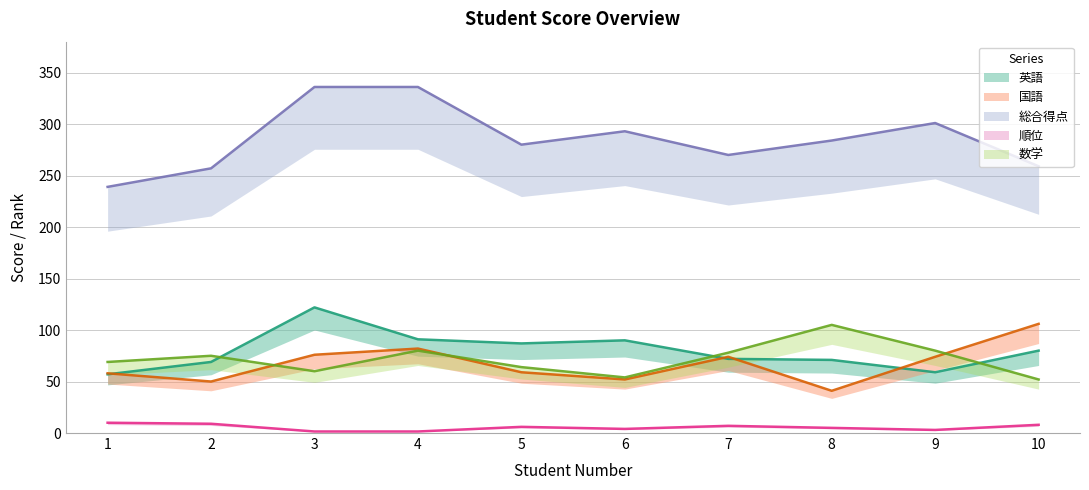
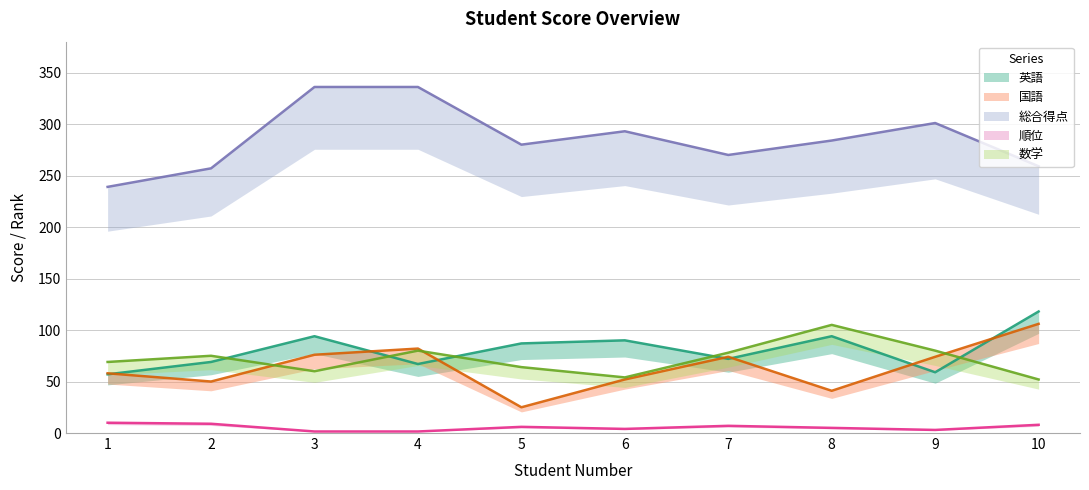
  {
    "英語": {
      "2": 69,
-     "3": 122,
-     "4": 91,
+     "3": 94,
+     "4": 67,
      "5": 87,
      "6": 90,
-     "8": 71,
+     "8": 94,
      "9": 59,
-     "10": 80
+     "10": 118
    },
    "国語": {
      "2": 50,
      "3": 76,
-     "5": 59,
+     "5": 25,
      "8": 41,
      "9": 74,
      "10": 106
    },
    "数学": {
      "1": 69,
      "2": 75,
      "3": 60,
      "5": 64,
      "7": 78,
      "8": 105,
      "9": 80,
      "10": 52
    }
  }
